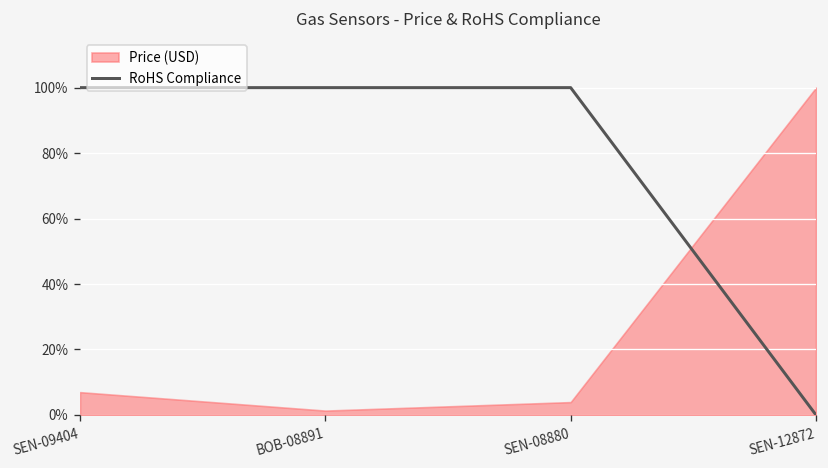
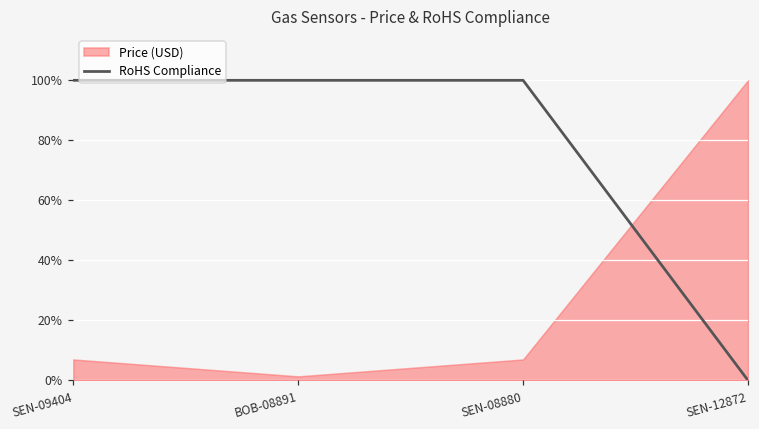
  {
    "RoHS Compliance": {
      "SEN-09404": "100%",
      "BOB-08891": "100%",
      "SEN-08880": "100%",
      "SEN-12872": "0%"
    },
    "Price (USD)": {
      "SEN-09404": "7%",
      "BOB-08891": "1%",
-     "SEN-08880": "4%",
+     "SEN-08880": "7%",
      "SEN-12872": "100%"
    }
  }
